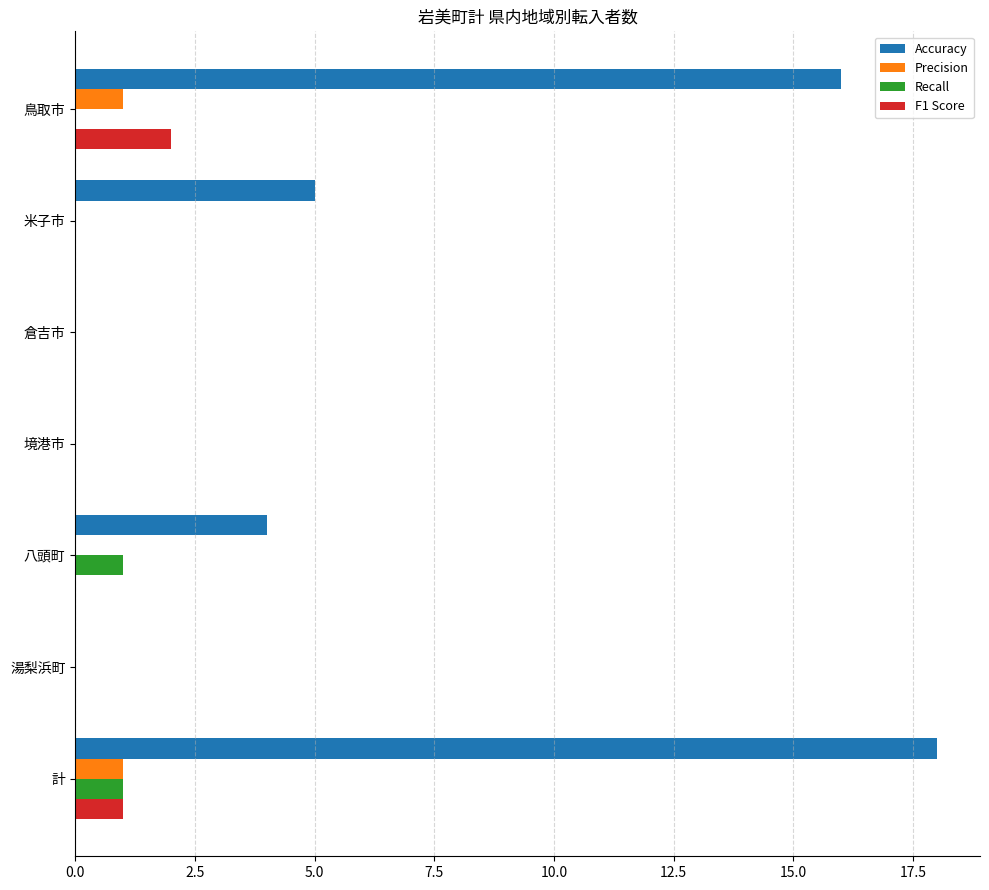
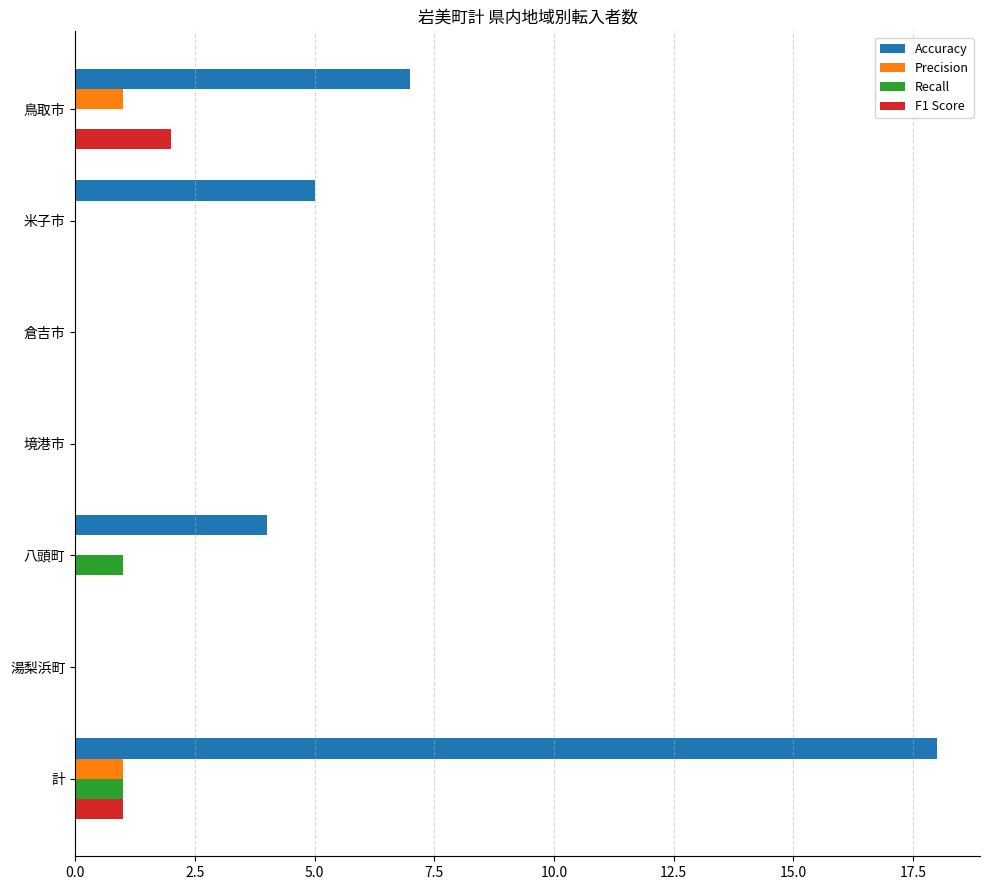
  {
    "Accuracy": {
-     "鳥取市": 16,
+     "鳥取市": 7,
      "米子市": 5,
      "倉吉市": 0,
      "境港市": 0,
      "八頭町": 4,
      "湯梨浜町": 0,
      "計": 18
    },
    "Precision": {
      "鳥取市": 1,
      "米子市": 0,
      "倉吉市": 0,
      "境港市": 0,
      "八頭町": 0,
      "湯梨浜町": 0,
      "計": 1
    },
    "Recall": {
      "鳥取市": 0,
      "米子市": 0,
      "倉吉市": 0,
      "境港市": 0,
      "八頭町": 1,
      "湯梨浜町": 0,
      "計": 1
    },
    "F1 Score": {
      "鳥取市": 2,
      "米子市": 0,
      "倉吉市": 0,
      "境港市": 0,
      "八頭町": 0,
      "湯梨浜町": 0,
      "計": 1
    }
  }
